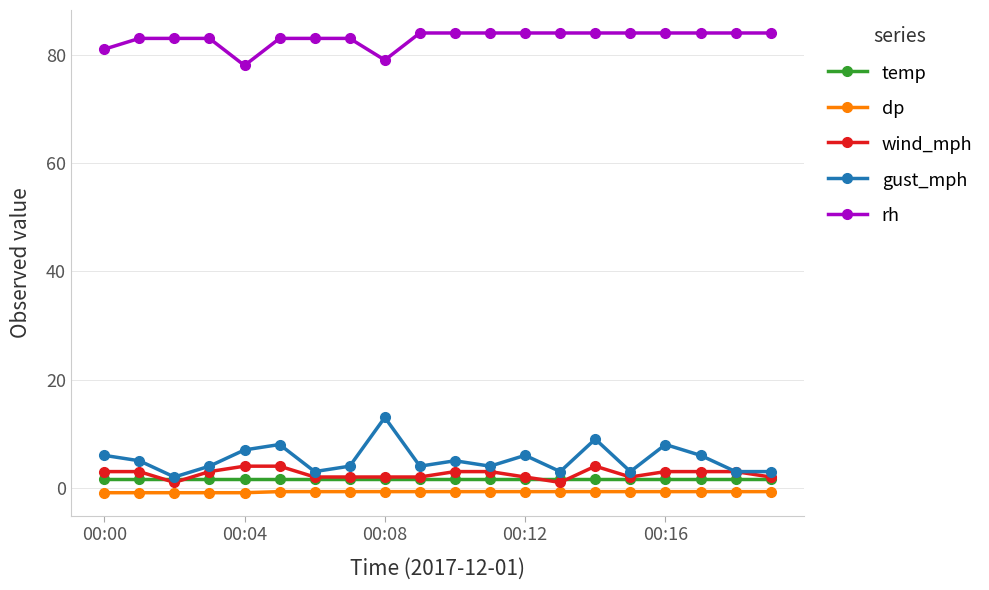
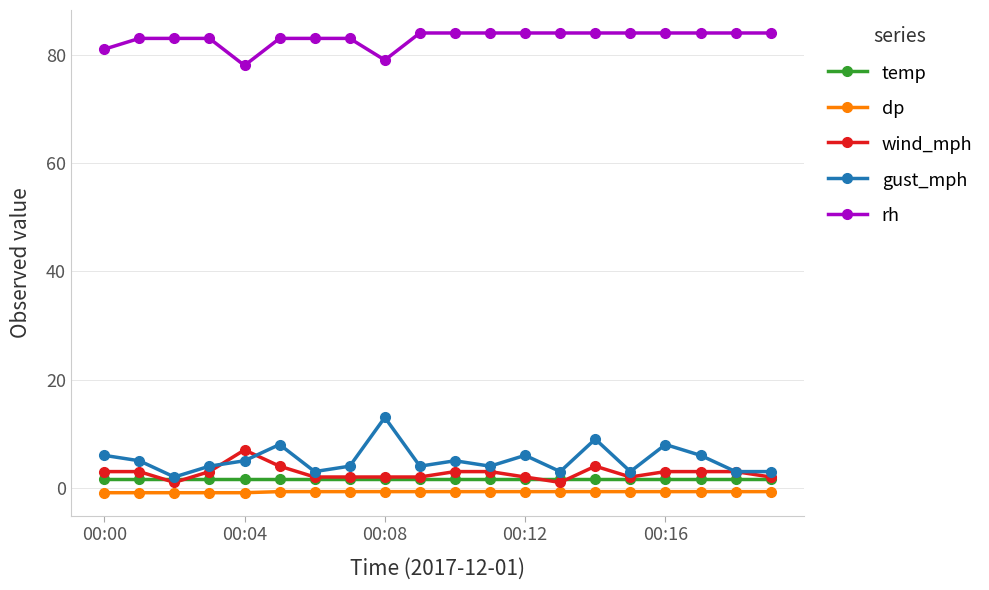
  {
    "temp": {
      "00:00": 2,
      "00:04": 2,
      "00:16": 2
    },
    "dp": {
      "00:00": -1,
      "00:04": -1,
      "00:08": -1,
      "00:12": -1,
      "00:16": -1
    },
    "wind_mph": {
      "00:00": 3,
-     "00:04": 4,
+     "00:04": 7,
      "00:16": 3
    },
    "gust_mph": {
      "00:00": 6,
-     "00:04": 7,
+     "00:04": 5,
      "00:08": 13,
      "00:12": 6,
      "00:16": 8
    },
    "rh": {
      "00:00": 81,
      "00:04": 78,
      "00:08": 79,
      "00:12": 84,
      "00:16": 84
    }
  }
